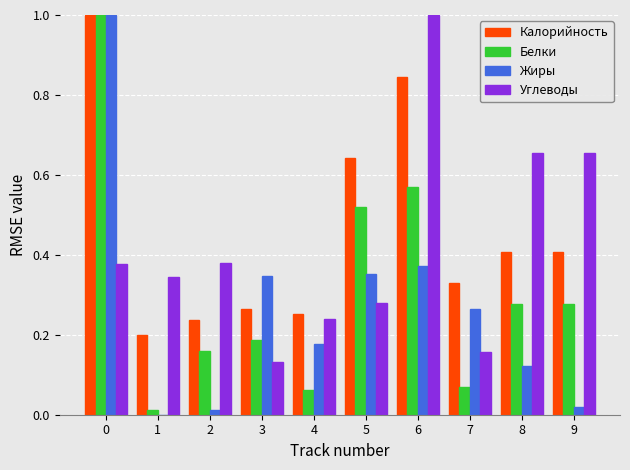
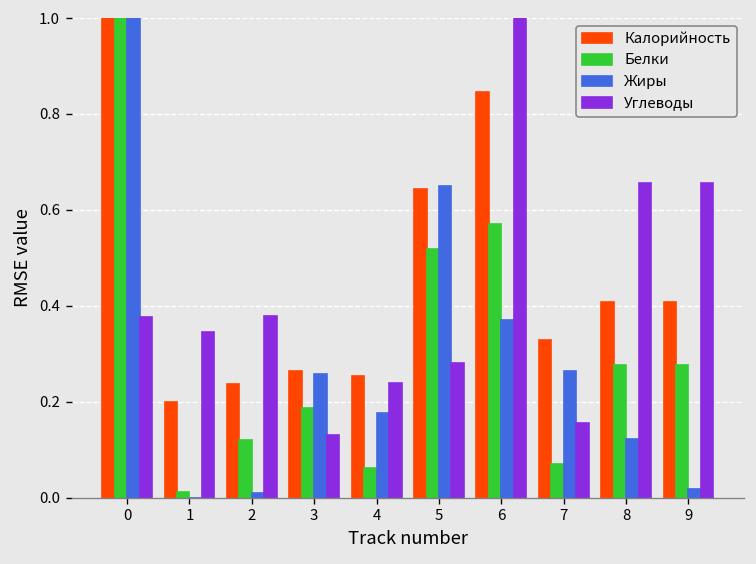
  {
    "Калорийность": {
      "0": 1.00,
      "1": 0.20,
      "2": 0.24,
      "3": 0.26,
      "4": 0.25,
      "5": 0.64,
      "6": 0.85,
      "7": 0.33,
      "8": 0.41,
      "9": 0.41
    },
    "Белки": {
      "0": 1.00,
      "1": 0.01,
-     "2": 0.16,
+     "2": 0.12,
      "3": 0.19,
      "4": 0.06,
      "5": 0.52,
      "6": 0.57,
      "7": 0.07,
      "8": 0.28,
      "9": 0.28
    },
    "Жиры": {
      "0": 1.00,
      "1": 0.00,
      "2": 0.01,
-     "3": 0.35,
+     "3": 0.26,
      "4": 0.18,
-     "5": 0.35,
+     "5": 0.65,
      "6": 0.37,
      "7": 0.26,
      "8": 0.12,
      "9": 0.02
    },
    "Углеводы": {
      "0": 0.38,
      "1": 0.34,
      "2": 0.38,
      "3": 0.13,
      "4": 0.24,
      "5": 0.28,
      "6": 1.00,
      "7": 0.16,
      "8": 0.66,
      "9": 0.66
    }
  }
